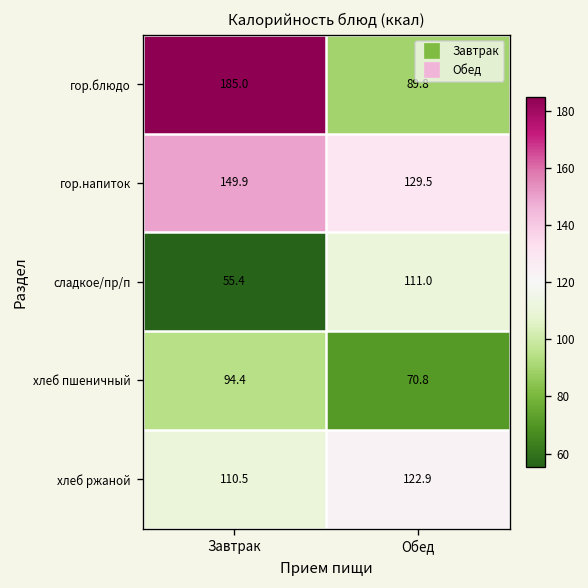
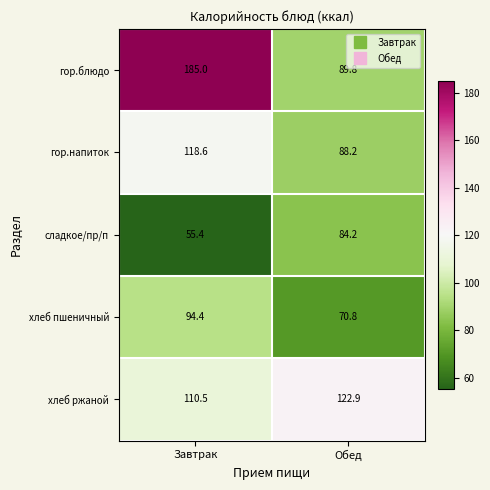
  {
    "гор.блюдо": {
      "Завтрак": 185.0
    },
    "гор.напиток": {
-     "Завтрак": 149.9,
-     "Обед": 129.5
+     "Завтрак": 118.6,
+     "Обед": 88.2
    },
    "сладкое/пр/п": {
      "Завтрак": 55.4,
-     "Обед": 111.0
+     "Обед": 84.2
    },
    "хлеб пшеничный": {
      "Завтрак": 94.4,
      "Обед": 70.8
    },
    "хлеб ржаной": {
      "Завтрак": 110.5,
      "Обед": 122.9
    }
  }
